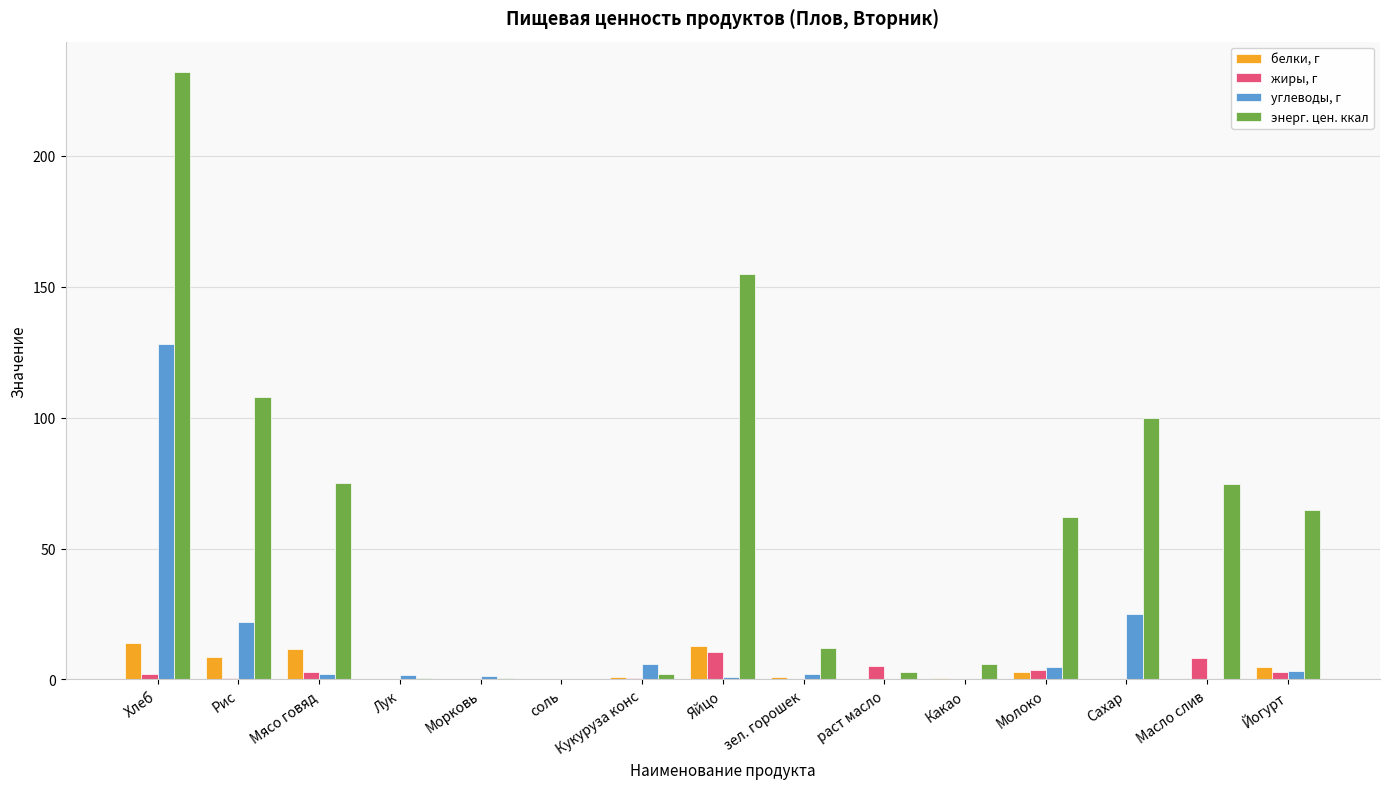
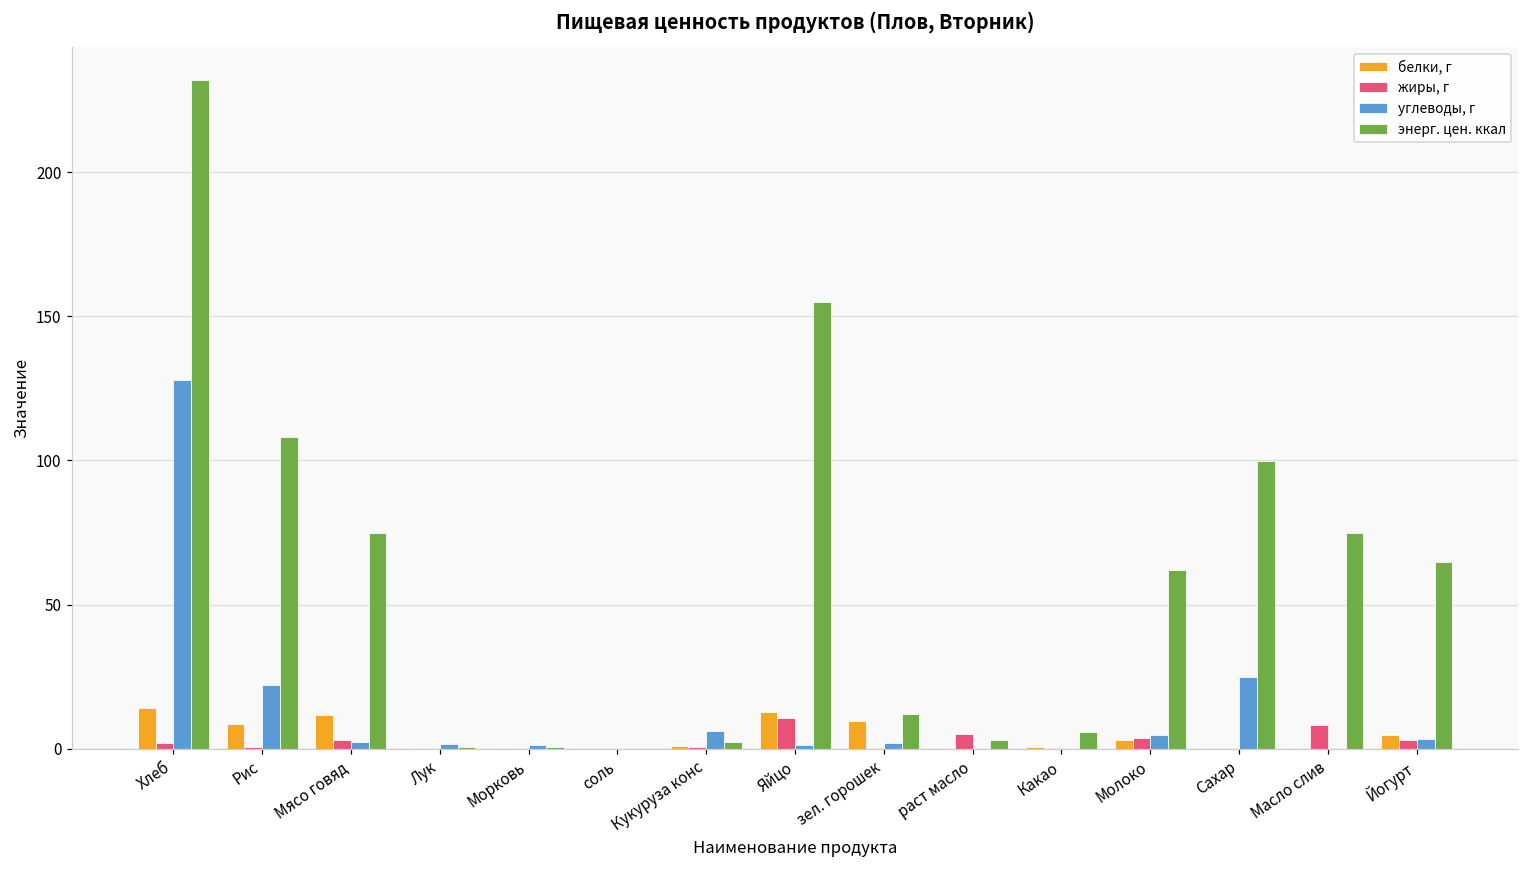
  {
    "белки, г": {
      "Хлеб": 14,
      "Рис": 9,
      "Мясо говяд": 12,
      "соль": 0,
      "Яйцо": 13,
-     "зел. горошек": 1,
+     "зел. горошек": 10,
      "раст масло": 0,
      "Молоко": 3,
      "Сахар": 0,
      "Йогурт": 5
    },
    "жиры, г": {
      "Хлеб": 2,
      "Мясо говяд": 3,
      "Лук": 0,
      "Морковь": 0,
      "соль": 0,
      "Яйцо": 11,
      "раст масло": 5,
      "Молоко": 4,
      "Сахар": 0,
      "Масло слив": 8,
      "Йогурт": 3
    },
    "углеводы, г": {
      "Хлеб": 128,
      "Рис": 22,
      "Мясо говяд": 2,
      "Лук": 2,
      "Морковь": 1,
      "соль": 0,
      "Кукуруза конс": 6,
      "Яйцо": 1,
      "зел. горошек": 2,
      "раст масло": 0,
      "Молоко": 5,
      "Сахар": 25,
      "Йогурт": 3
    },
    "энерг. цен. ккал": {
      "Хлеб": 232,
      "Рис": 108,
      "Мясо говяд": 75,
      "соль": 0,
      "Кукуруза конс": 2,
      "Яйцо": 155,
      "зел. горошек": 12,
      "раст масло": 3,
      "Какао": 6,
      "Молоко": 62,
      "Сахар": 100,
      "Масло слив": 75,
      "Йогурт": 65
    }
  }
